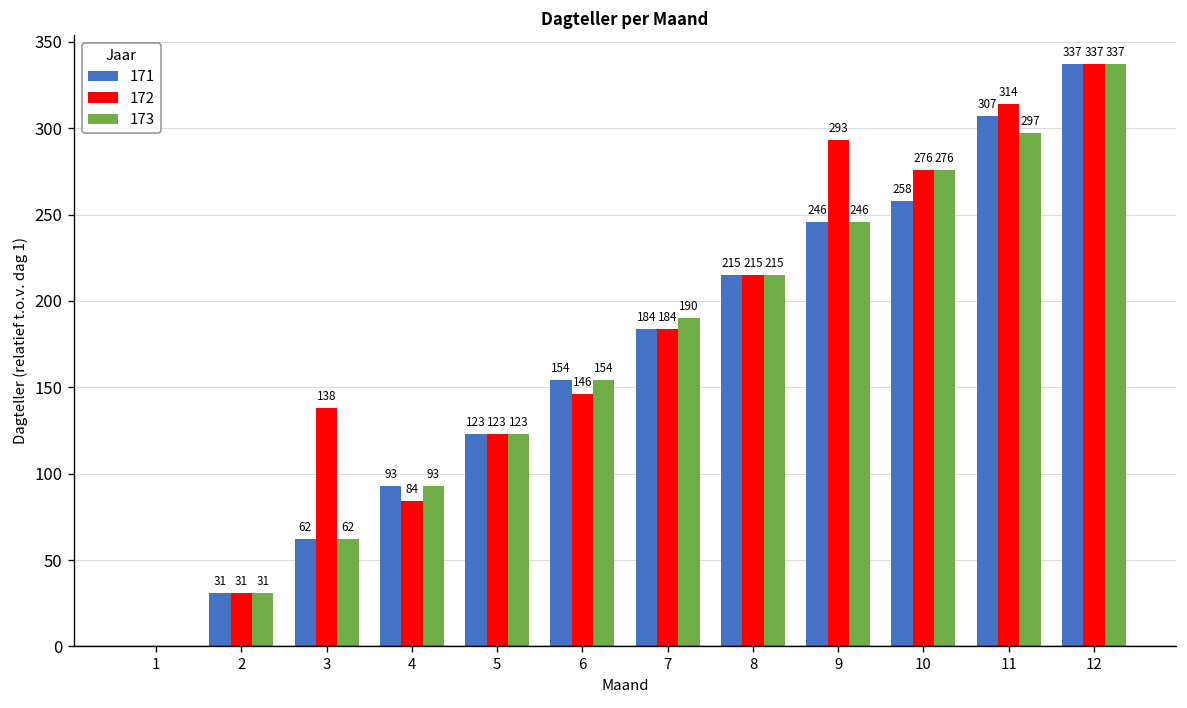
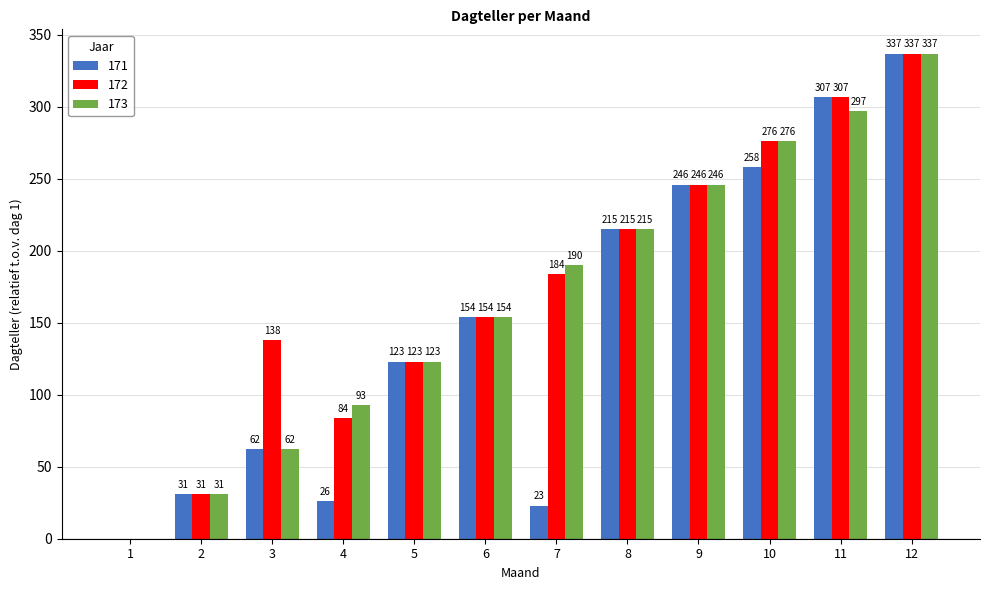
  {
    "171": {
      "2": 31,
      "3": 62,
-     "4": 93,
+     "4": 26,
      "5": 123,
      "6": 154,
-     "7": 184,
+     "7": 23,
      "8": 215,
      "9": 246,
      "10": 258,
      "11": 307,
      "12": 337
    },
    "172": {
      "2": 31,
      "3": 138,
      "4": 84,
      "5": 123,
-     "6": 146,
+     "6": 154,
      "7": 184,
      "8": 215,
-     "9": 293,
+     "9": 246,
      "10": 276,
-     "11": 314,
+     "11": 307,
      "12": 337
    },
    "173": {
      "2": 31,
      "3": 62,
      "4": 93,
      "5": 123,
      "6": 154,
      "7": 190,
      "8": 215,
      "9": 246,
      "10": 276,
      "11": 297,
      "12": 337
    }
  }
